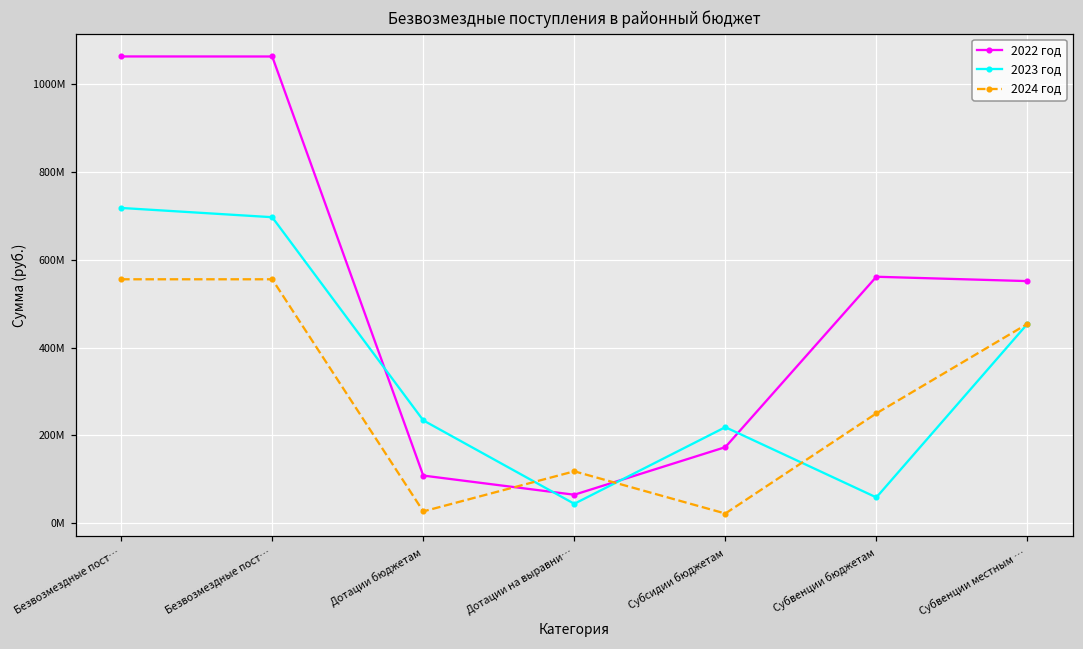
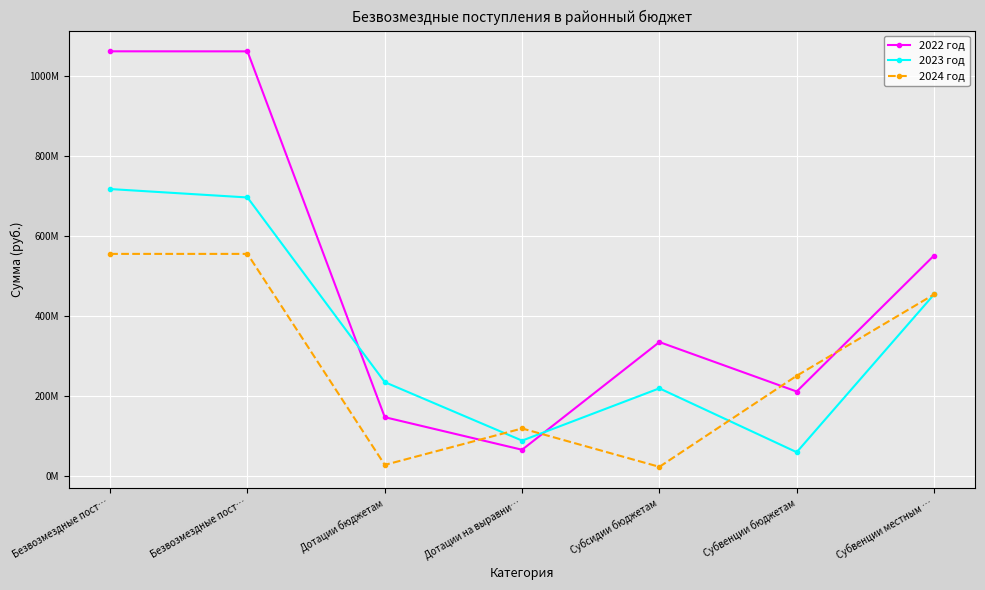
  {
    "2022 год": {
-     "Дотации бюджетам": 110000000,
+     "Дотации бюджетам": 150000000,
      "Дотации на выравни…": 70000000,
-     "Субсидии бюджетам": 170000000,
-     "Субвенции бюджетам": 560000000,
+     "Субсидии бюджетам": 330000000,
+     "Субвенции бюджетам": 210000000,
      "Субвенции местным …": 550000000
    },
    "2023 год": {
      "Дотации бюджетам": 230000000,
-     "Дотации на выравни…": 40000000,
+     "Дотации на выравни…": 90000000,
      "Субсидии бюджетам": 220000000,
      "Субвенции бюджетам": 60000000
    },
    "2024 год": {
      "Дотации бюджетам": 30000000,
      "Дотации на выравни…": 120000000,
      "Субсидии бюджетам": 20000000,
      "Субвенции бюджетам": 250000000
    }
  }
